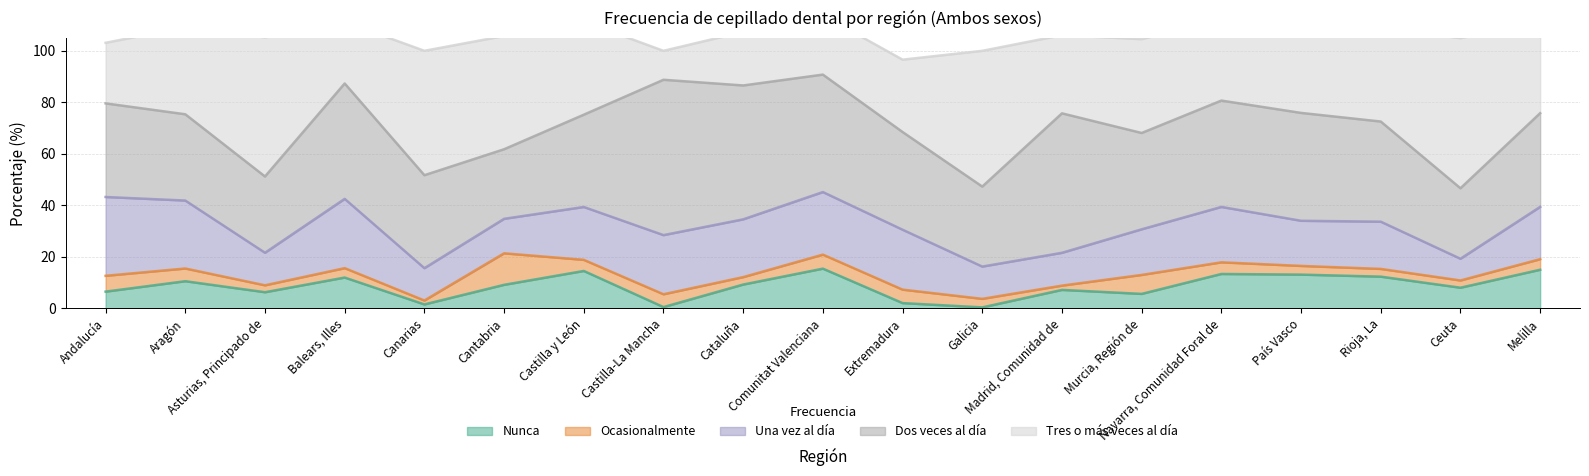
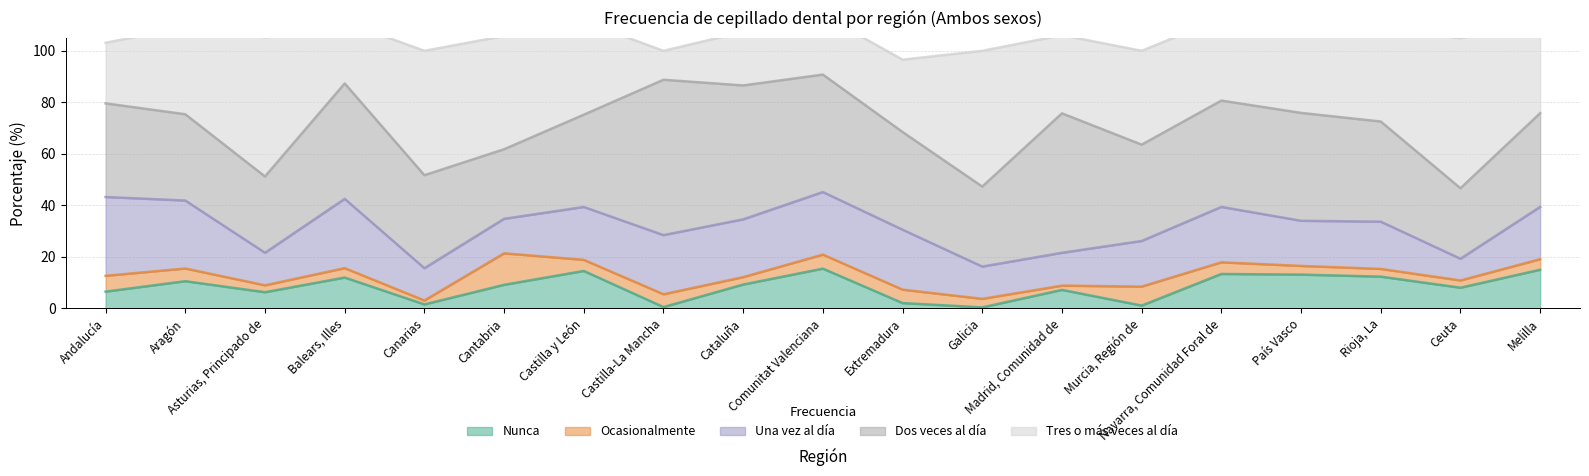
  {
    "Nunca": {
      "Andalucía": 6,
      "Aragón": 11,
      "Asturias, Principado de": 6,
      "Balears, Illes": 12,
      "Canarias": 2,
      "Cantabria": 9,
      "Castilla y León": 15,
      "Castilla-La Mancha": 0,
      "Cataluña": 9,
      "Comunitat Valenciana": 15,
      "Extremadura": 2,
      "Galicia": 0,
      "Madrid, Comunidad de": 7,
-     "Murcia, Región de": 6,
+     "Murcia, Región de": 1,
      "Navarra, Comunidad Foral de": 13,
      "País Vasco": 13,
      "Rioja, La": 12,
      "Ceuta": 8,
      "Melilla": 15
    },
    "Ocasionalmente": {
      "Andalucía": 6,
      "Aragón": 5,
      "Asturias, Principado de": 3,
      "Balears, Illes": 4,
      "Canarias": 2,
      "Cantabria": 12,
      "Castilla y León": 4,
      "Castilla-La Mancha": 5,
      "Cataluña": 3,
      "Comunitat Valenciana": 5,
      "Extremadura": 5,
      "Galicia": 3,
      "Madrid, Comunidad de": 2,
      "Murcia, Región de": 7,
      "Navarra, Comunidad Foral de": 5,
      "País Vasco": 3,
      "Rioja, La": 3,
      "Ceuta": 3,
      "Melilla": 4
    },
    "Tres o más veces al día": {
      "Andalucía": 24,
      "Asturias, Principado de": 54,
      "Canarias": 48,
      "Cantabria": 44,
      "Castilla-La Mancha": 11,
      "Extremadura": 28,
      "Galicia": 53,
      "Murcia, Región de": 36,
      "Ceuta": 58
    }
  }
